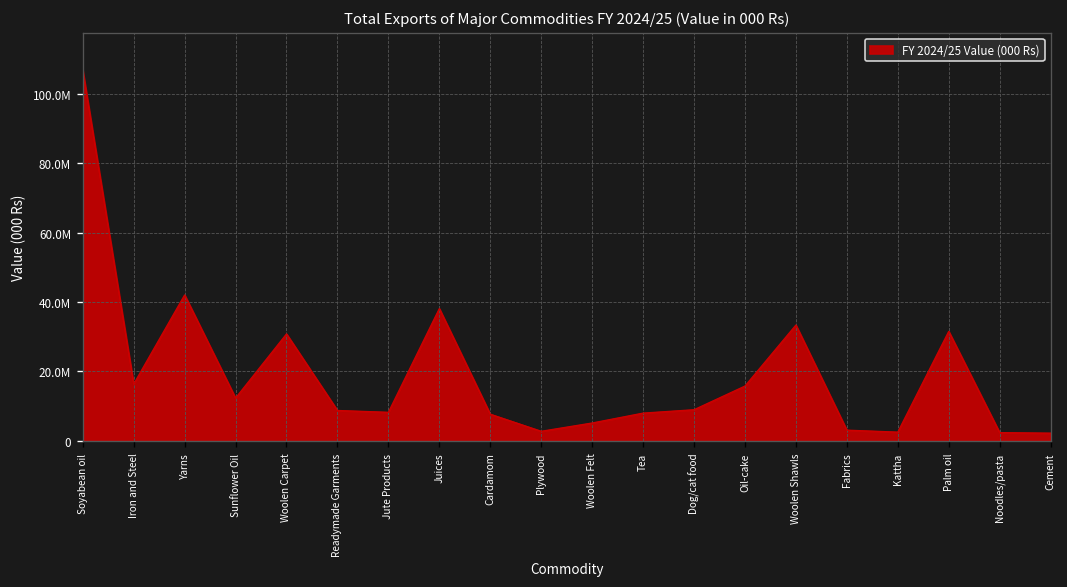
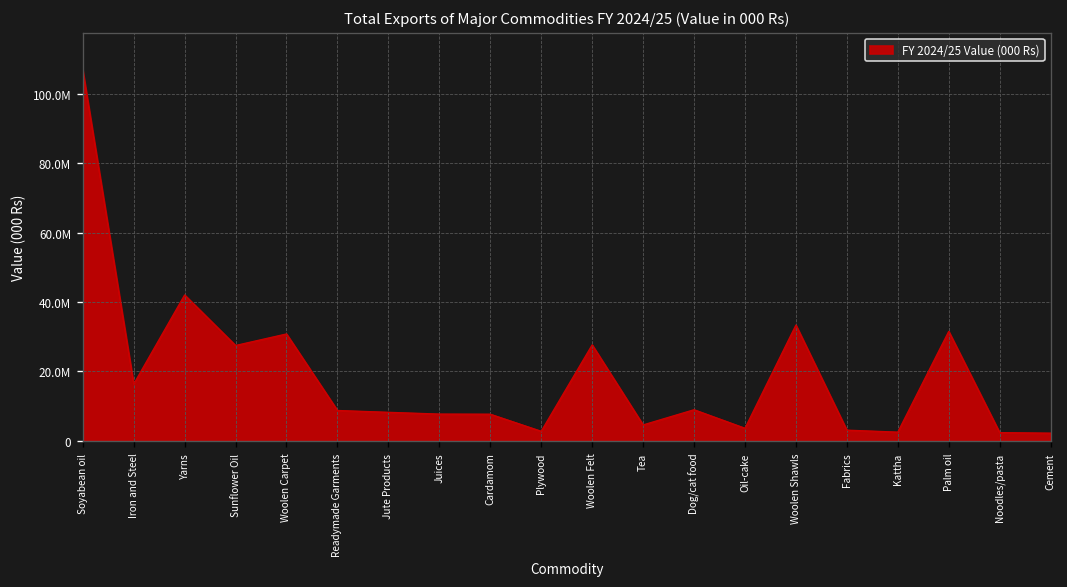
  {
    "Soyabean oil": 107000000,
    "Iron and Steel": 16000000,
    "Yarns": 42000000,
-   "Sunflower Oil": 12000000,
+   "Sunflower Oil": 27000000,
    "Woolen Carpet": 31000000,
    "Readymade Garments": 9000000,
    "Jute Products": 8000000,
-   "Juices": 38000000,
+   "Juices": 8000000,
    "Cardamom": 8000000,
    "Plywood": 3000000,
-   "Woolen Felt": 5000000,
-   "Tea": 8000000,
+   "Woolen Felt": 28000000,
+   "Tea": 5000000,
    "Dog/cat food": 9000000,
-   "Oil-cake": 16000000,
+   "Oil-cake": 4000000,
    "Woolen Shawls": 33000000,
    "Fabrics": 3000000,
    "Kattha": 3000000,
    "Palm oil": 32000000,
    "Noodles/pasta": 2000000,
    "Cement": 2000000
  }
